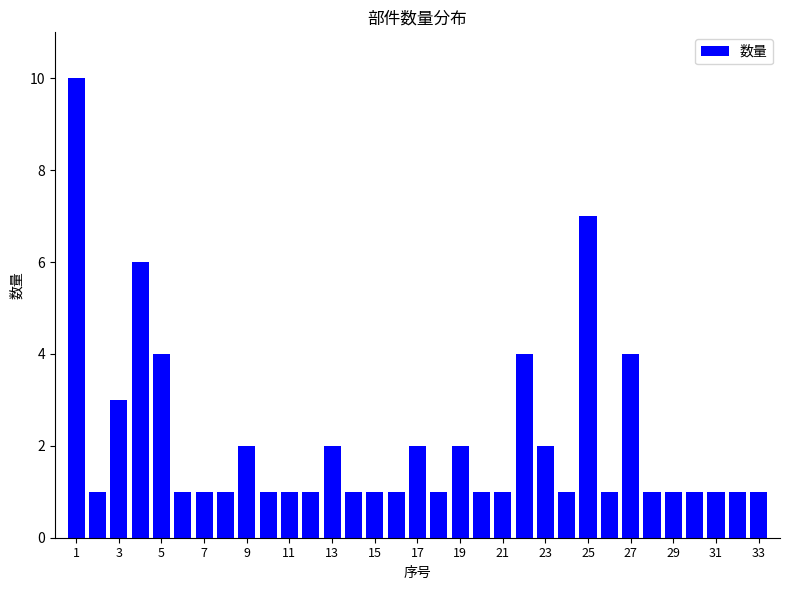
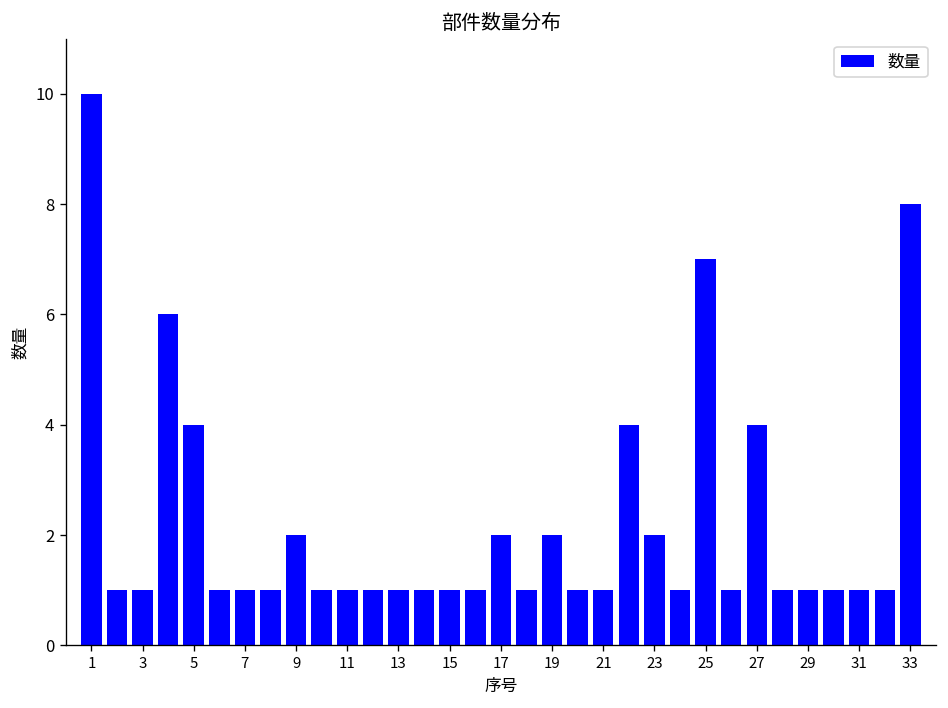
  {
    "1": 10,
-   "3": 3,
+   "3": 1,
    "5": 4,
    "7": 1,
    "9": 2,
    "11": 1,
-   "13": 2,
+   "13": 1,
    "15": 1,
    "17": 2,
    "19": 2,
    "21": 1,
    "23": 2,
    "25": 7,
    "27": 4,
    "29": 1,
    "31": 1,
-   "33": 1
+   "33": 8
  }
